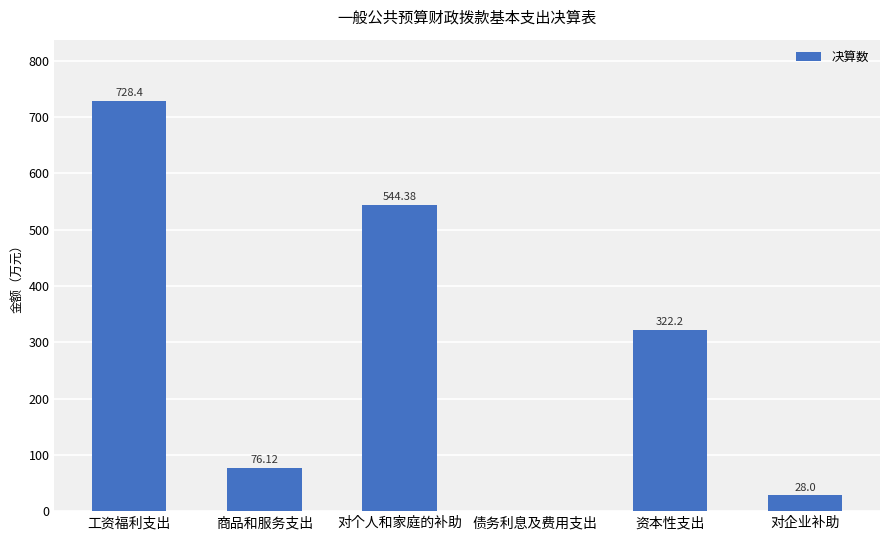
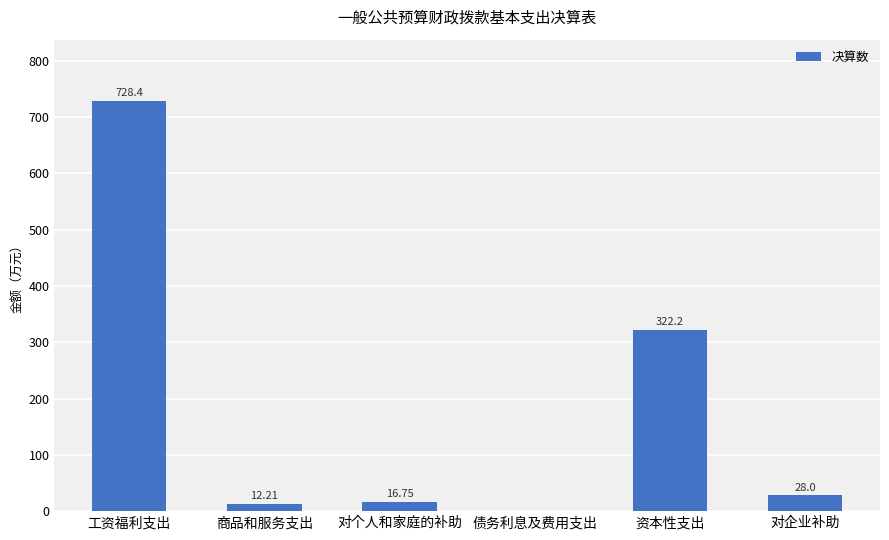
  {
    "工资福利支出": 728.4,
-   "商品和服务支出": 76.12,
-   "对个人和家庭的补助": 544.38,
+   "商品和服务支出": 12.21,
+   "对个人和家庭的补助": 16.75,
    "资本性支出": 322.2,
    "对企业补助": 28.0
  }
